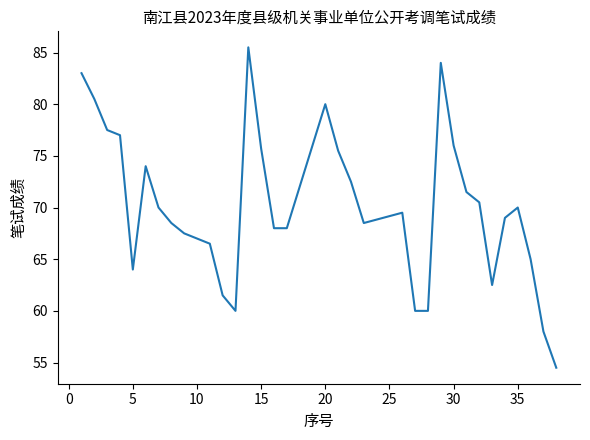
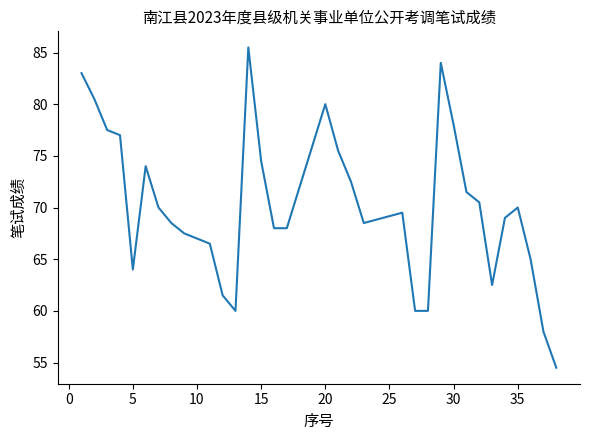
  {
    "5": 64.0,
    "10": 67.0,
-   "15": 75.7,
+   "15": 74.5,
    "20": 80.0,
-   "30": 76,
+   "30": 78,
    "35": 70.0
  }
